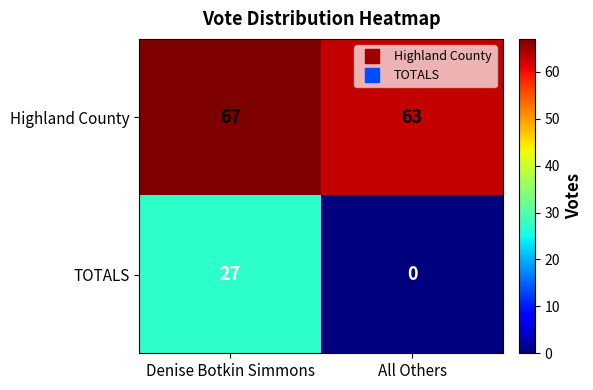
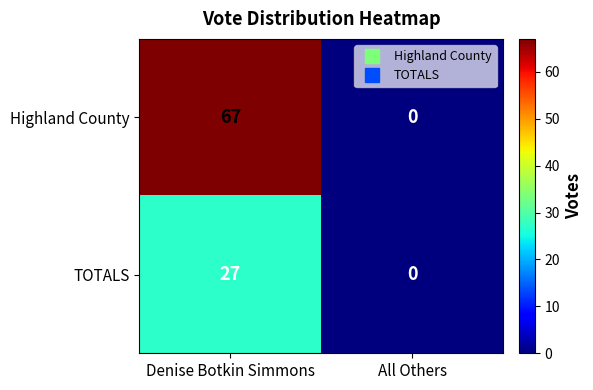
  {
    "Highland County": {
      "Denise Botkin Simmons": 67,
-     "All Others": 63
+     "All Others": 0
    },
    "TOTALS": {
      "Denise Botkin Simmons": 27,
      "All Others": 0
    }
  }
